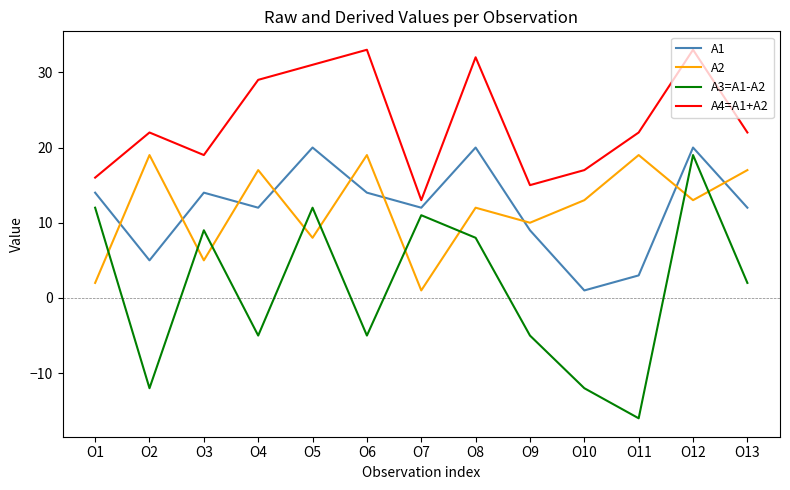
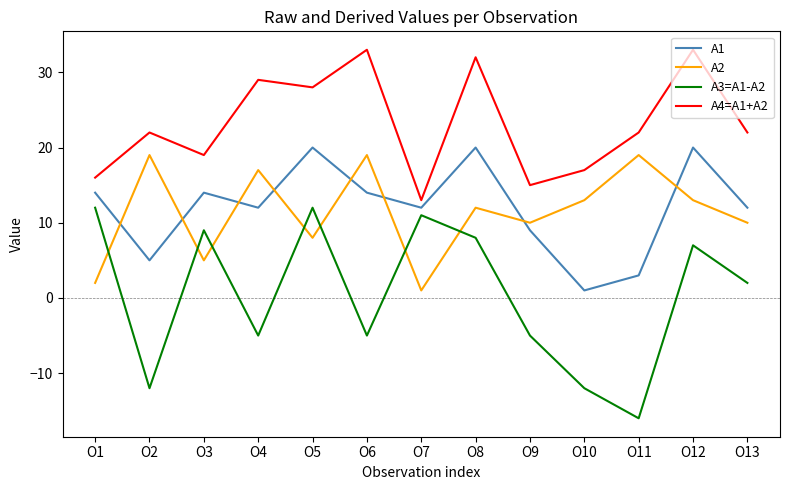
  {
    "A1": {
      "O1": 14,
      "O2": 5,
      "O3": 14,
      "O4": 12,
      "O5": 20,
      "O6": 14,
      "O7": 12,
      "O8": 20,
      "O9": 9,
      "O10": 1,
      "O11": 3,
      "O12": 20,
      "O13": 12
    },
    "A2": {
      "O1": 2,
      "O2": 19,
      "O3": 5,
      "O4": 17,
      "O5": 8,
      "O6": 19,
      "O7": 1,
      "O8": 12,
      "O9": 10,
      "O10": 13,
      "O11": 19,
      "O12": 13,
-     "O13": 17
+     "O13": 10
    },
    "A3=A1-A2": {
      "O1": 12,
      "O2": -12,
      "O3": 9,
      "O4": -5,
      "O5": 12,
      "O6": -5,
      "O7": 11,
      "O8": 8,
      "O9": -5,
      "O10": -12,
      "O11": -16,
-     "O12": 19,
+     "O12": 7,
      "O13": 2
    },
    "A4=A1+A2": {
      "O1": 16,
      "O2": 22,
      "O3": 19,
      "O4": 29,
-     "O5": 31,
+     "O5": 28,
      "O6": 33,
      "O7": 13,
      "O8": 32,
      "O9": 15,
      "O10": 17,
      "O11": 22,
      "O13": 22
    }
  }
